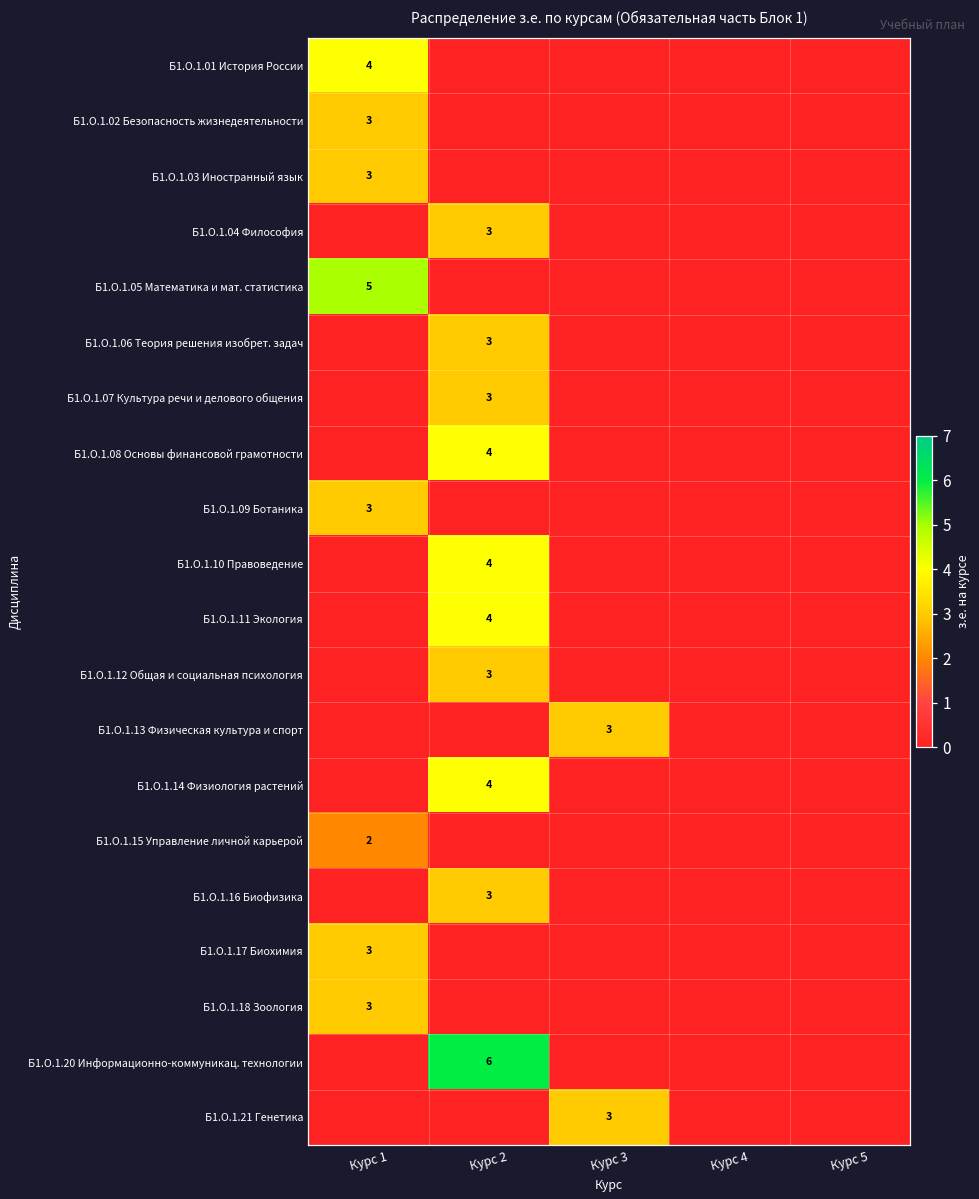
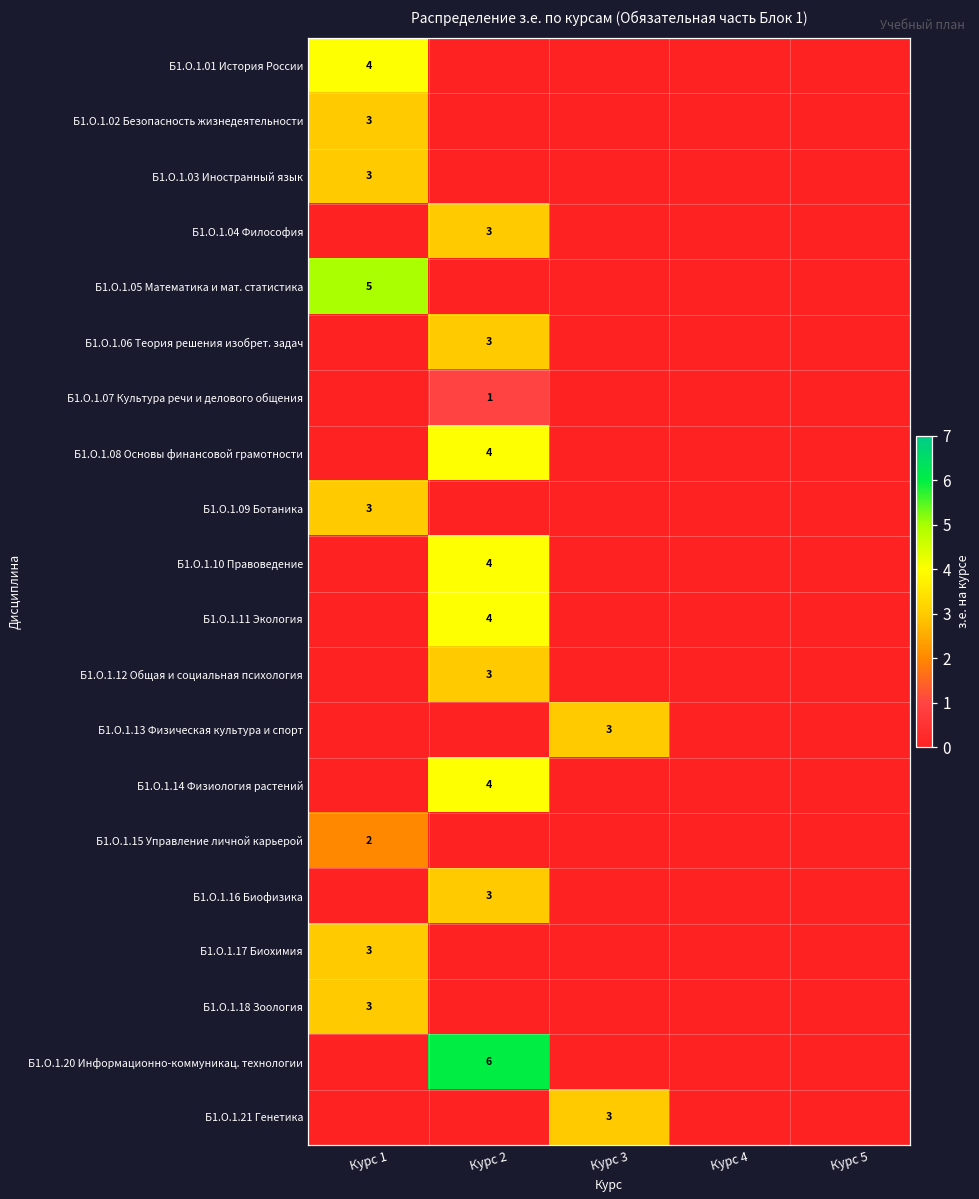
  {
    "Б1.О.1.01 История России": {
      "Курс 1": 4
    },
    "Б1.О.1.02 Безопасность жизнедеятельности": {
      "Курс 1": 3
    },
    "Б1.О.1.03 Иностранный язык": {
      "Курс 1": 3
    },
    "Б1.О.1.04 Философия": {
      "Курс 2": 3
    },
    "Б1.О.1.05 Математика и мат. статистика": {
      "Курс 1": 5
    },
    "Б1.О.1.06 Теория решения изобрет. задач": {
      "Курс 2": 3
    },
    "Б1.О.1.07 Культура речи и делового общения": {
-     "Курс 2": 3
+     "Курс 2": 1
    },
    "Б1.О.1.08 Основы финансовой грамотности": {
      "Курс 2": 4
    },
    "Б1.О.1.09 Ботаника": {
      "Курс 1": 3
    },
    "Б1.О.1.10 Правоведение": {
      "Курс 2": 4
    },
    "Б1.О.1.11 Экология": {
      "Курс 2": 4
    },
    "Б1.О.1.12 Общая и социальная психология": {
      "Курс 2": 3
    },
    "Б1.О.1.13 Физическая культура и спорт": {
      "Курс 3": 3
    },
    "Б1.О.1.14 Физиология растений": {
      "Курс 2": 4
    },
    "Б1.О.1.15 Управление личной карьерой": {
      "Курс 1": 2
    },
    "Б1.О.1.16 Биофизика": {
      "Курс 2": 3
    },
    "Б1.О.1.17 Биохимия": {
      "Курс 1": 3
    },
    "Б1.О.1.18 Зоология": {
      "Курс 1": 3
    },
    "Б1.О.1.20 Информационно-коммуникац. технологии": {
      "Курс 2": 6
    },
    "Б1.О.1.21 Генетика": {
      "Курс 3": 3
    }
  }
